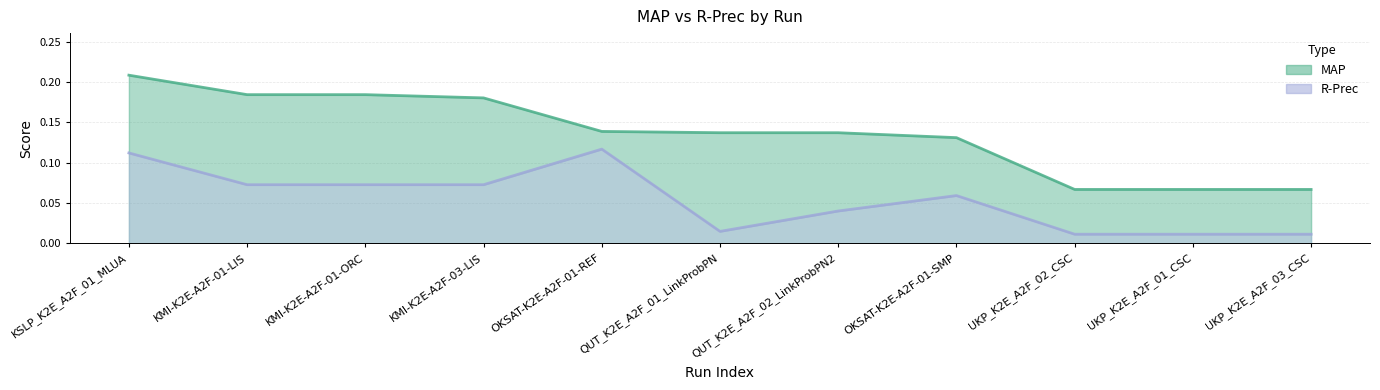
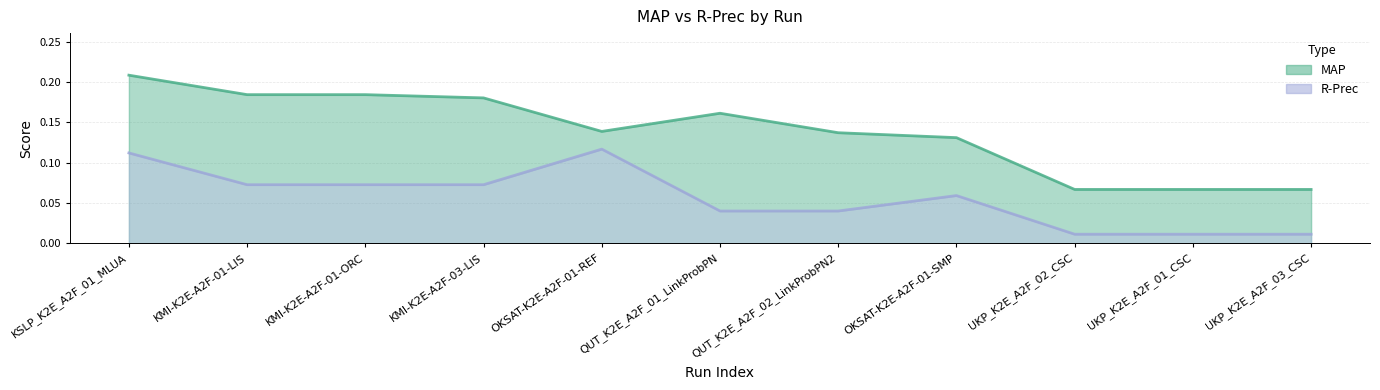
  {
    "MAP": {
      "KSLP_K2E_A2F_01_MLUA": 0.21,
      "KMI-K2E-A2F-01-LIS": 0.18,
      "KMI-K2E-A2F-01-ORC": 0.18,
      "KMI-K2E-A2F-03-LIS": 0.18,
      "OKSAT-K2E-A2F-01-REF": 0.14,
-     "QUT_K2E_A2F_01_LinkProbPN": 0.14,
+     "QUT_K2E_A2F_01_LinkProbPN": 0.16,
      "QUT_K2E_A2F_02_LinkProbPN2": 0.14,
      "OKSAT-K2E-A2F-01-SMP": 0.13,
      "UKP_K2E_A2F_02_CSC": 0.07,
      "UKP_K2E_A2F_01_CSC": 0.07,
      "UKP_K2E_A2F_03_CSC": 0.07
    },
    "R-Prec": {
      "KSLP_K2E_A2F_01_MLUA": 0.11,
      "KMI-K2E-A2F-01-LIS": 0.07,
      "KMI-K2E-A2F-01-ORC": 0.07,
      "KMI-K2E-A2F-03-LIS": 0.07,
      "OKSAT-K2E-A2F-01-REF": 0.12,
-     "QUT_K2E_A2F_01_LinkProbPN": 0.01,
+     "QUT_K2E_A2F_01_LinkProbPN": 0.04,
      "QUT_K2E_A2F_02_LinkProbPN2": 0.04,
      "OKSAT-K2E-A2F-01-SMP": 0.06,
      "UKP_K2E_A2F_02_CSC": 0.01,
      "UKP_K2E_A2F_01_CSC": 0.01,
      "UKP_K2E_A2F_03_CSC": 0.01
    }
  }
